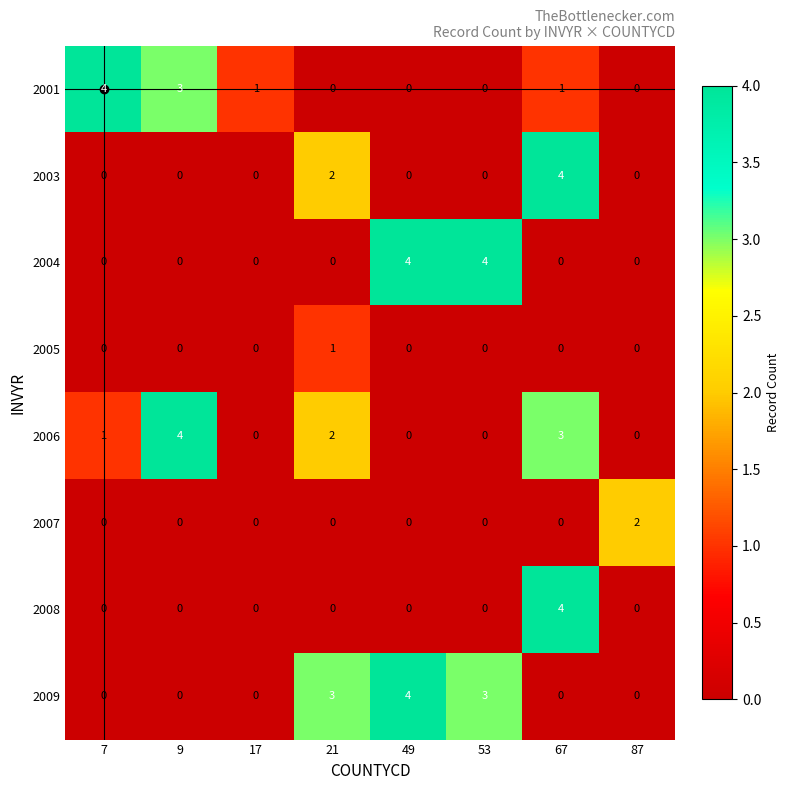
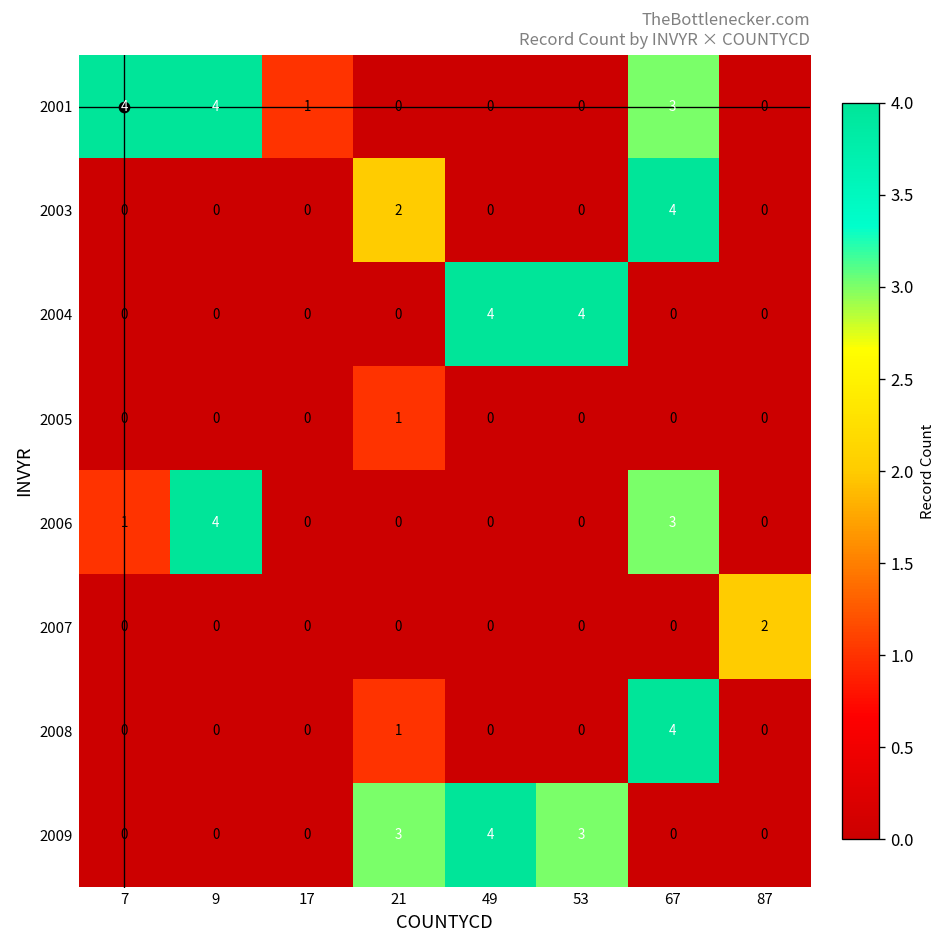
  {
    "2001": {
-     "9": 3,
+     "9": 4,
      "17": 1,
      "21": 0,
      "49": 0,
      "53": 0,
-     "67": 1,
+     "67": 3,
      "87": 0
    },
    "2003": {
      "7": 0,
      "9": 0,
      "17": 0,
      "21": 2,
      "49": 0,
      "53": 0,
      "67": 4,
      "87": 0
    },
    "2004": {
      "7": 0,
      "9": 0,
      "17": 0,
      "21": 0,
      "49": 4,
      "53": 4,
      "67": 0,
      "87": 0
    },
    "2005": {
      "7": 0,
      "9": 0,
      "17": 0,
      "21": 1,
      "49": 0,
      "53": 0,
      "67": 0,
      "87": 0
    },
    "2006": {
      "7": 1,
      "9": 4,
      "17": 0,
-     "21": 2,
+     "21": 0,
      "49": 0,
      "53": 0,
      "67": 3,
      "87": 0
    },
    "2007": {
      "7": 0,
      "9": 0,
      "17": 0,
      "21": 0,
      "49": 0,
      "53": 0,
      "67": 0,
      "87": 2
    },
    "2008": {
      "7": 0,
      "9": 0,
      "17": 0,
-     "21": 0,
+     "21": 1,
      "49": 0,
      "53": 0,
      "67": 4,
      "87": 0
    },
    "2009": {
      "7": 0,
      "9": 0,
      "17": 0,
      "21": 3,
      "49": 4,
      "53": 3,
      "67": 0,
      "87": 0
    }
  }
